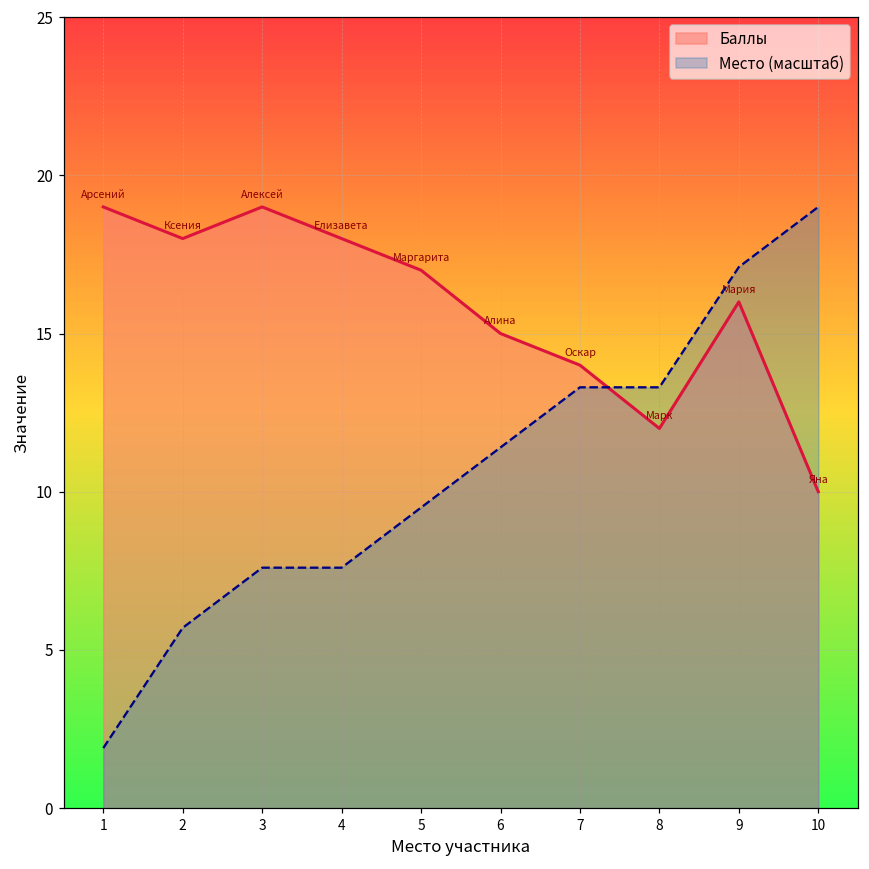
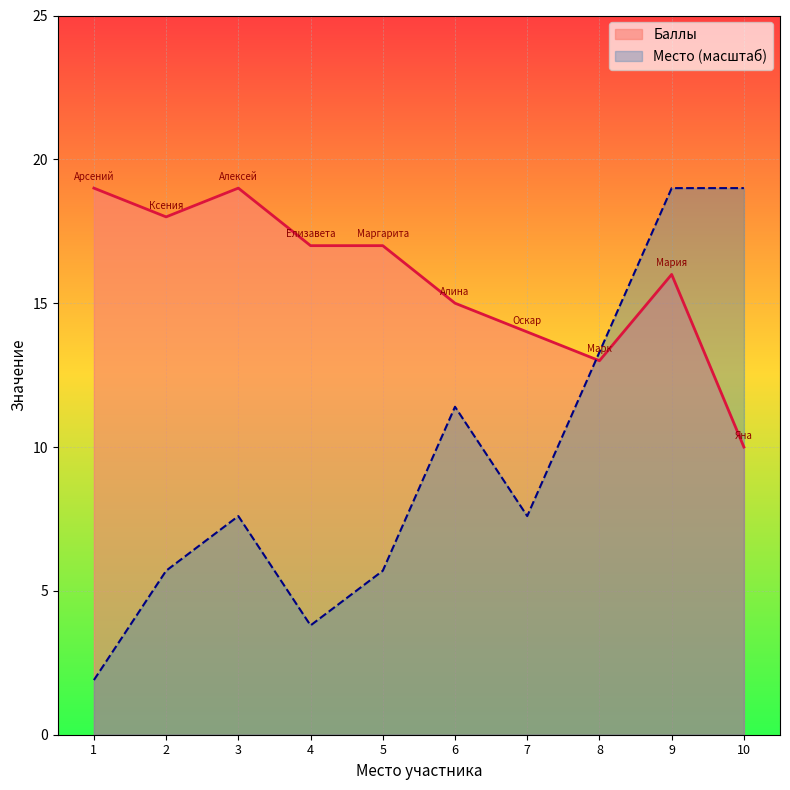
  {
    "Баллы": {
      "1": 19,
      "2": 18,
      "3": 19,
-     "4": 18,
+     "4": 17,
      "5": 17,
      "6": 15,
      "7": 14,
-     "8": 12,
+     "8": 13,
      "9": 16,
      "10": 10
    },
    "Место (масштаб)": {
      "1": 1.9,
      "2": 5.7,
      "3": 7.6,
-     "4": 7.6,
-     "5": 9.5,
+     "4": 3.8,
+     "5": 5.7,
      "6": 11.4,
-     "7": 13.3,
+     "7": 7.6,
      "8": 13.3,
-     "9": 17.1,
+     "9": 19.0,
      "10": 19.0
    }
  }
